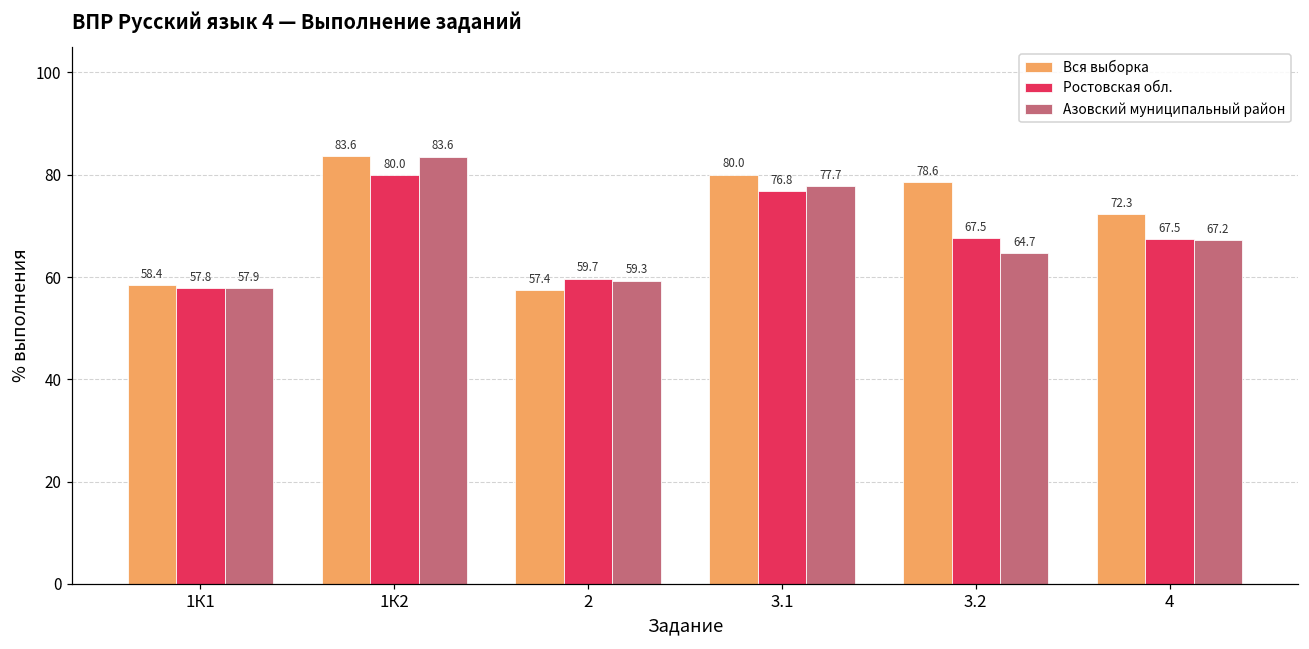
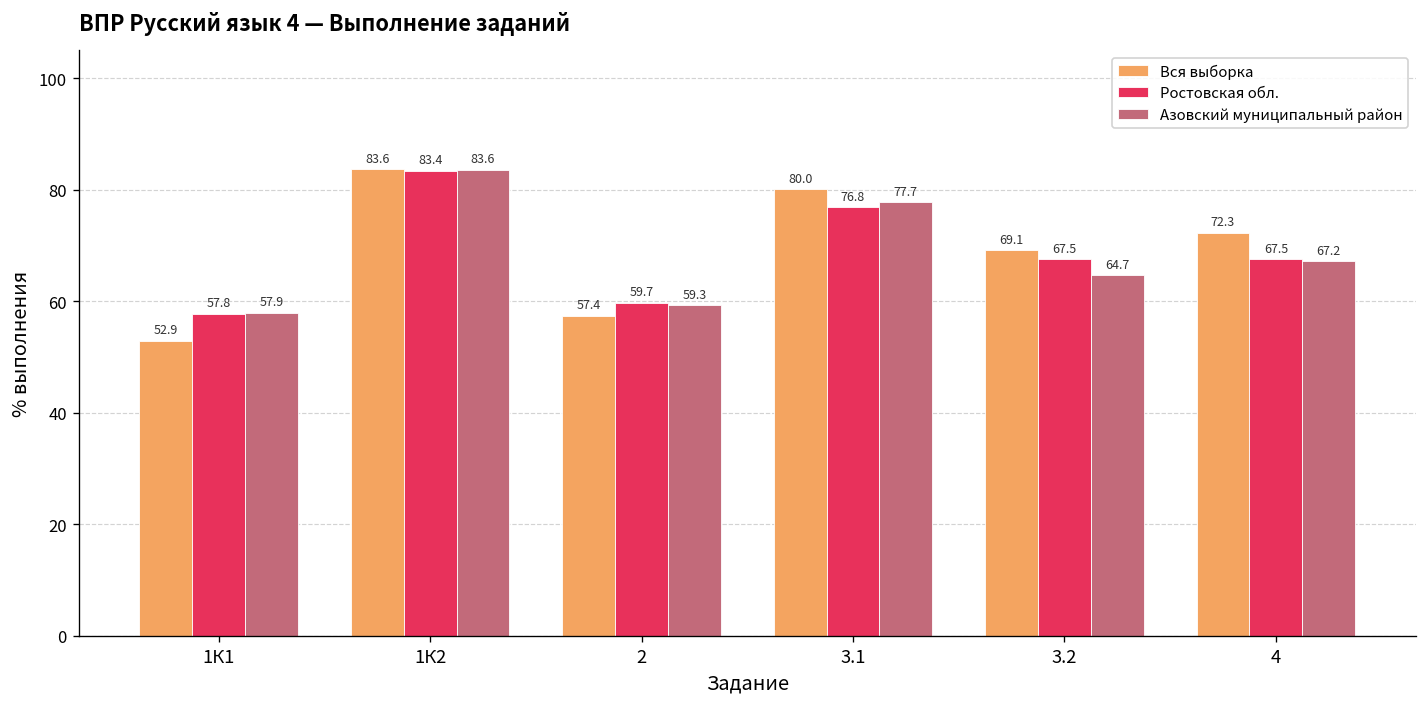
  {
    "Вся выборка": {
-     "1К1": 58.4,
+     "1К1": 52.9,
      "1К2": 83.6,
      "2": 57.4,
      "3.1": 80.0,
-     "3.2": 78.6,
+     "3.2": 69.1,
      "4": 72.3
    },
    "Ростовская обл.": {
      "1К1": 57.8,
-     "1К2": 80.0,
+     "1К2": 83.4,
      "2": 59.7,
      "3.1": 76.8,
      "3.2": 67.5,
      "4": 67.5
    },
    "Азовский муниципальный район": {
      "1К1": 57.9,
      "1К2": 83.6,
      "2": 59.3,
      "3.1": 77.7,
      "3.2": 64.7,
      "4": 67.2
    }
  }
